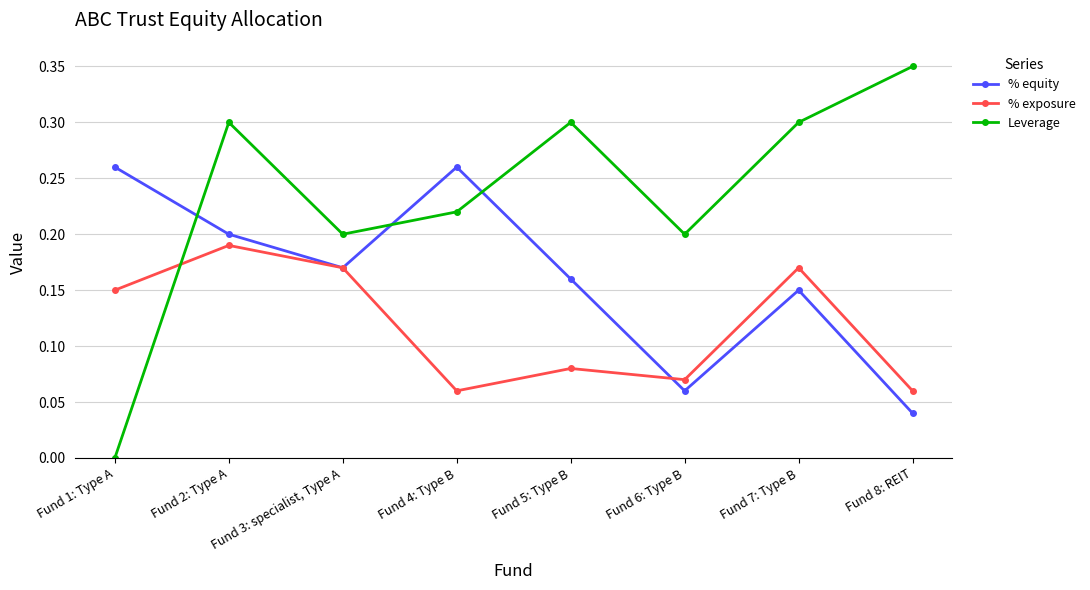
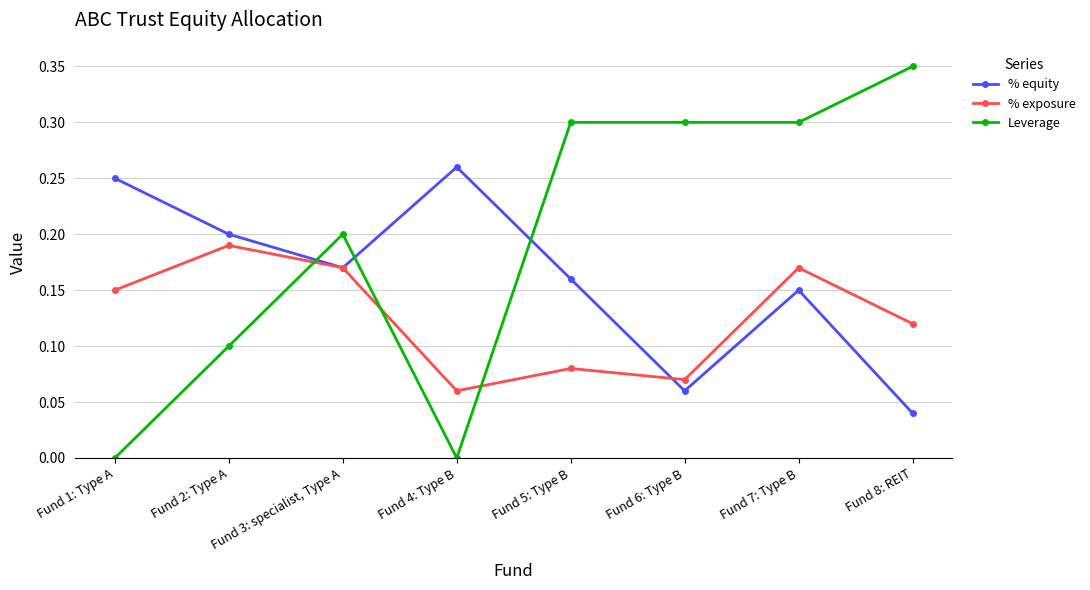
  {
    "% equity": {
-     "Fund 1: Type A": 0.26,
+     "Fund 1: Type A": 0.25,
      "Fund 2: Type A": 0.20,
      "Fund 4: Type B": 0.26,
      "Fund 5: Type B": 0.16,
      "Fund 6: Type B": 0.06,
      "Fund 7: Type B": 0.15,
      "Fund 8: REIT": 0.04
    },
    "% exposure": {
      "Fund 1: Type A": 0.15,
      "Fund 2: Type A": 0.19,
      "Fund 4: Type B": 0.06,
      "Fund 5: Type B": 0.08,
      "Fund 6: Type B": 0.07,
      "Fund 7: Type B": 0.17,
-     "Fund 8: REIT": 0.06
+     "Fund 8: REIT": 0.12
    },
    "Leverage": {
      "Fund 1: Type A": 0.00,
-     "Fund 2: Type A": 0.3,
+     "Fund 2: Type A": 0.1,
      "Fund 3: specialist, Type A": 0.20,
-     "Fund 4: Type B": 0.22,
+     "Fund 4: Type B": 0.00,
      "Fund 5: Type B": 0.30,
-     "Fund 6: Type B": 0.2,
+     "Fund 6: Type B": 0.3,
      "Fund 7: Type B": 0.30,
      "Fund 8: REIT": 0.35
    }
  }
